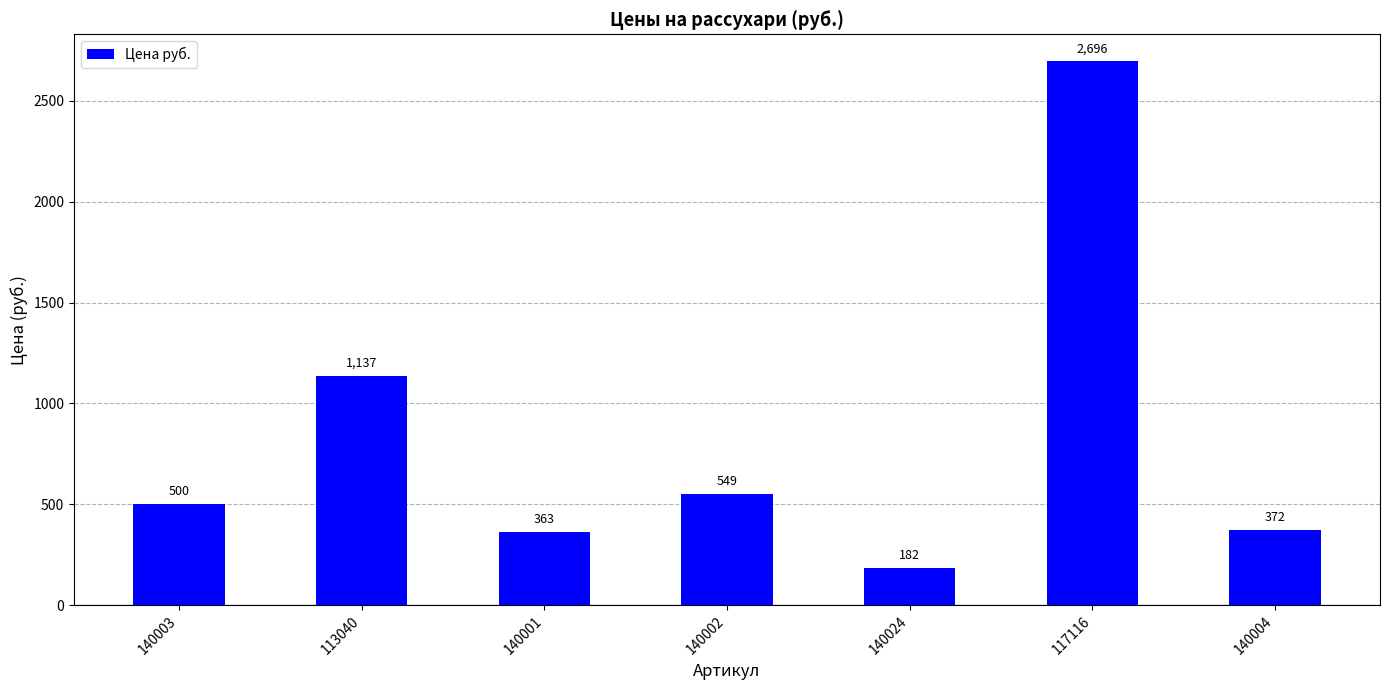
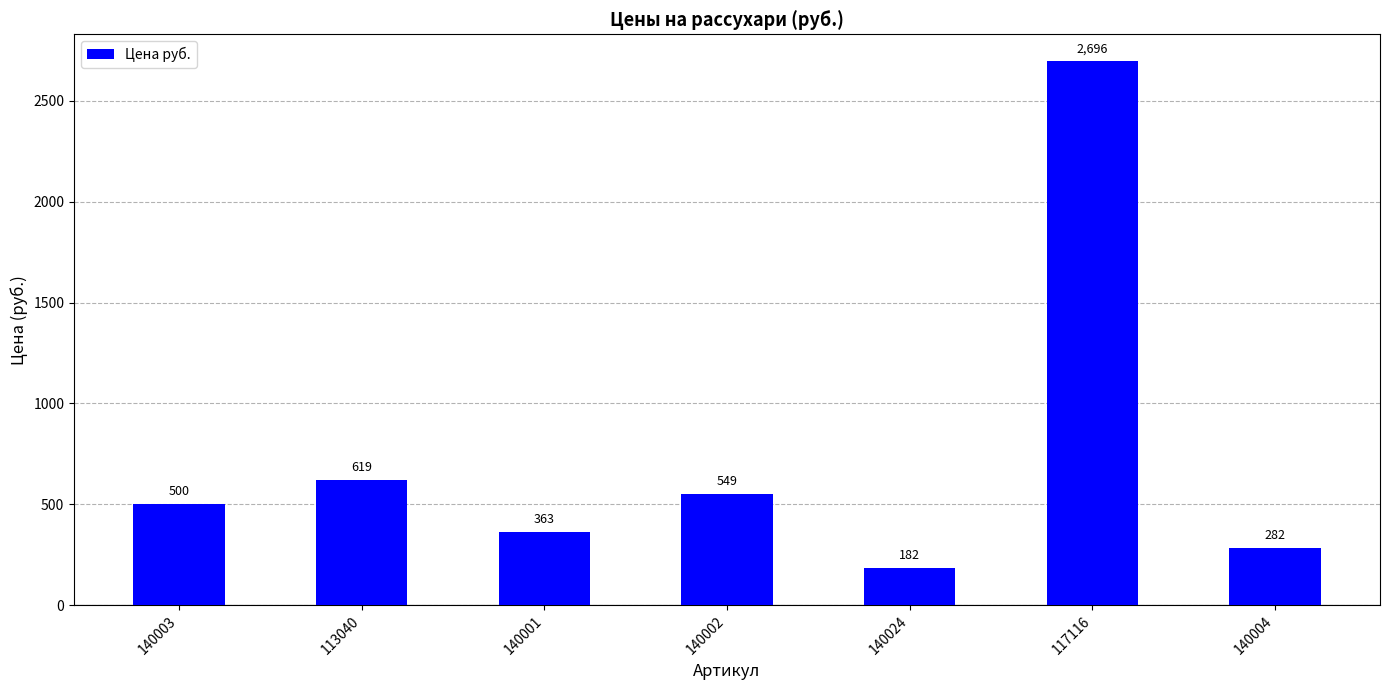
  {
    "140003": "500",
-   "113040": "1,137",
+   "113040": "619",
    "140001": "363",
    "140002": "549",
    "140024": "182",
    "117116": "2,696",
-   "140004": "372"
+   "140004": "282"
  }
